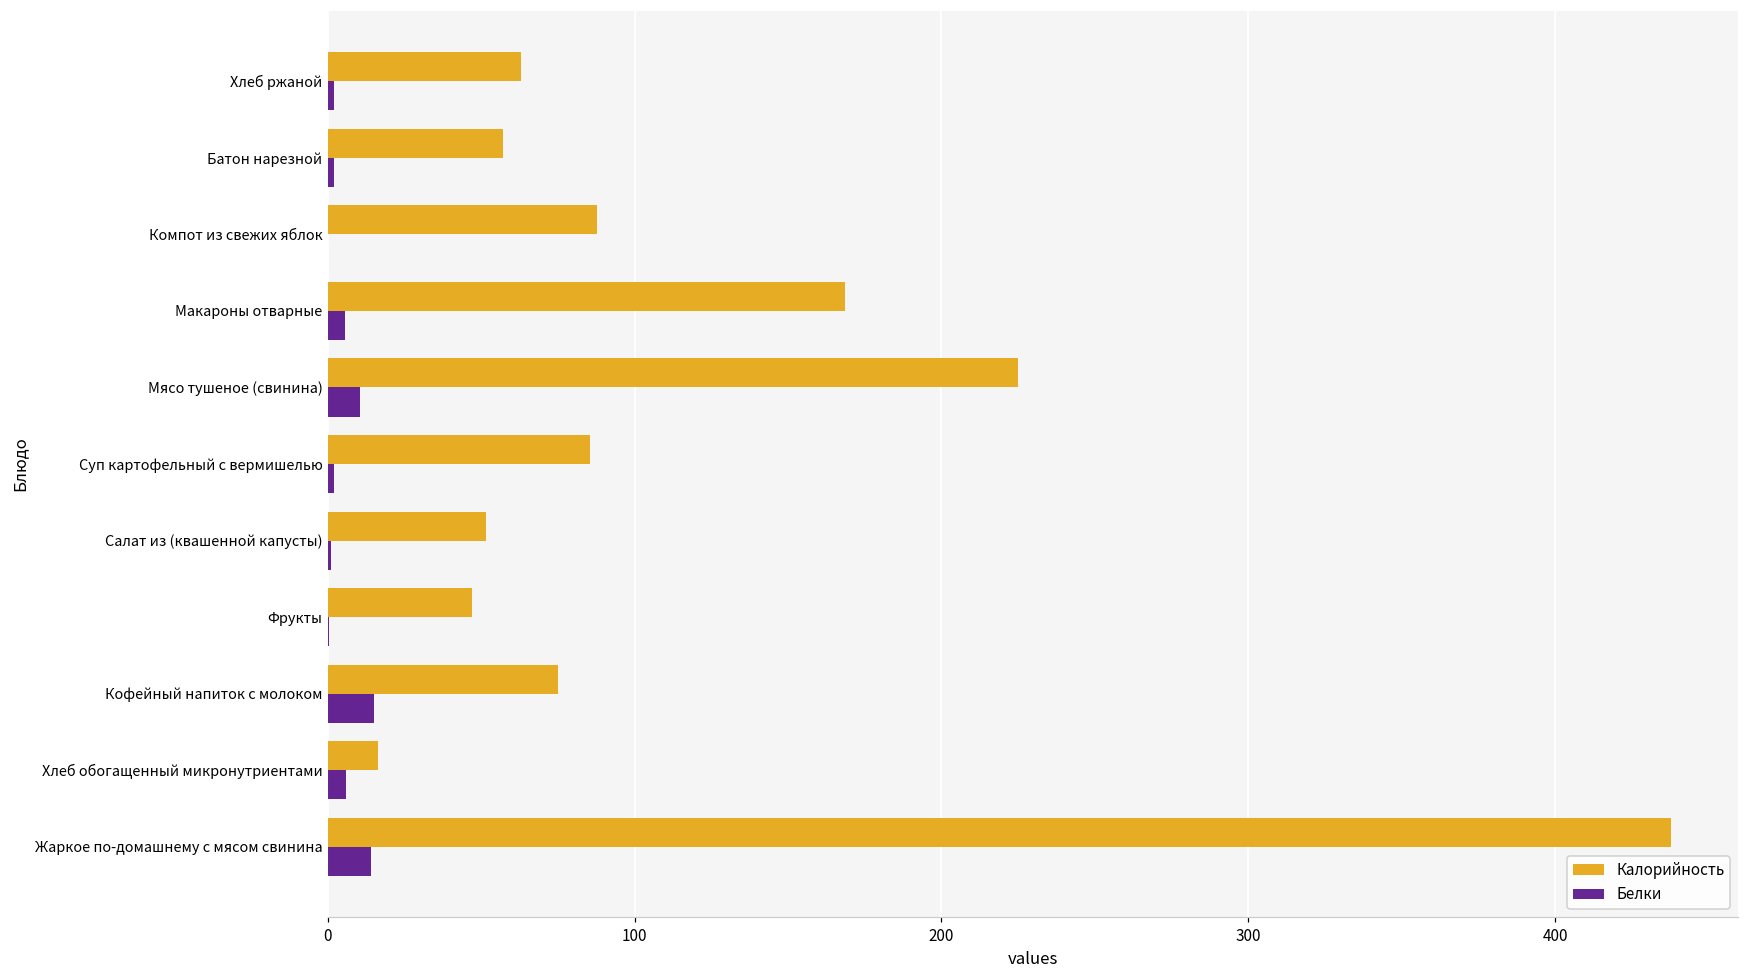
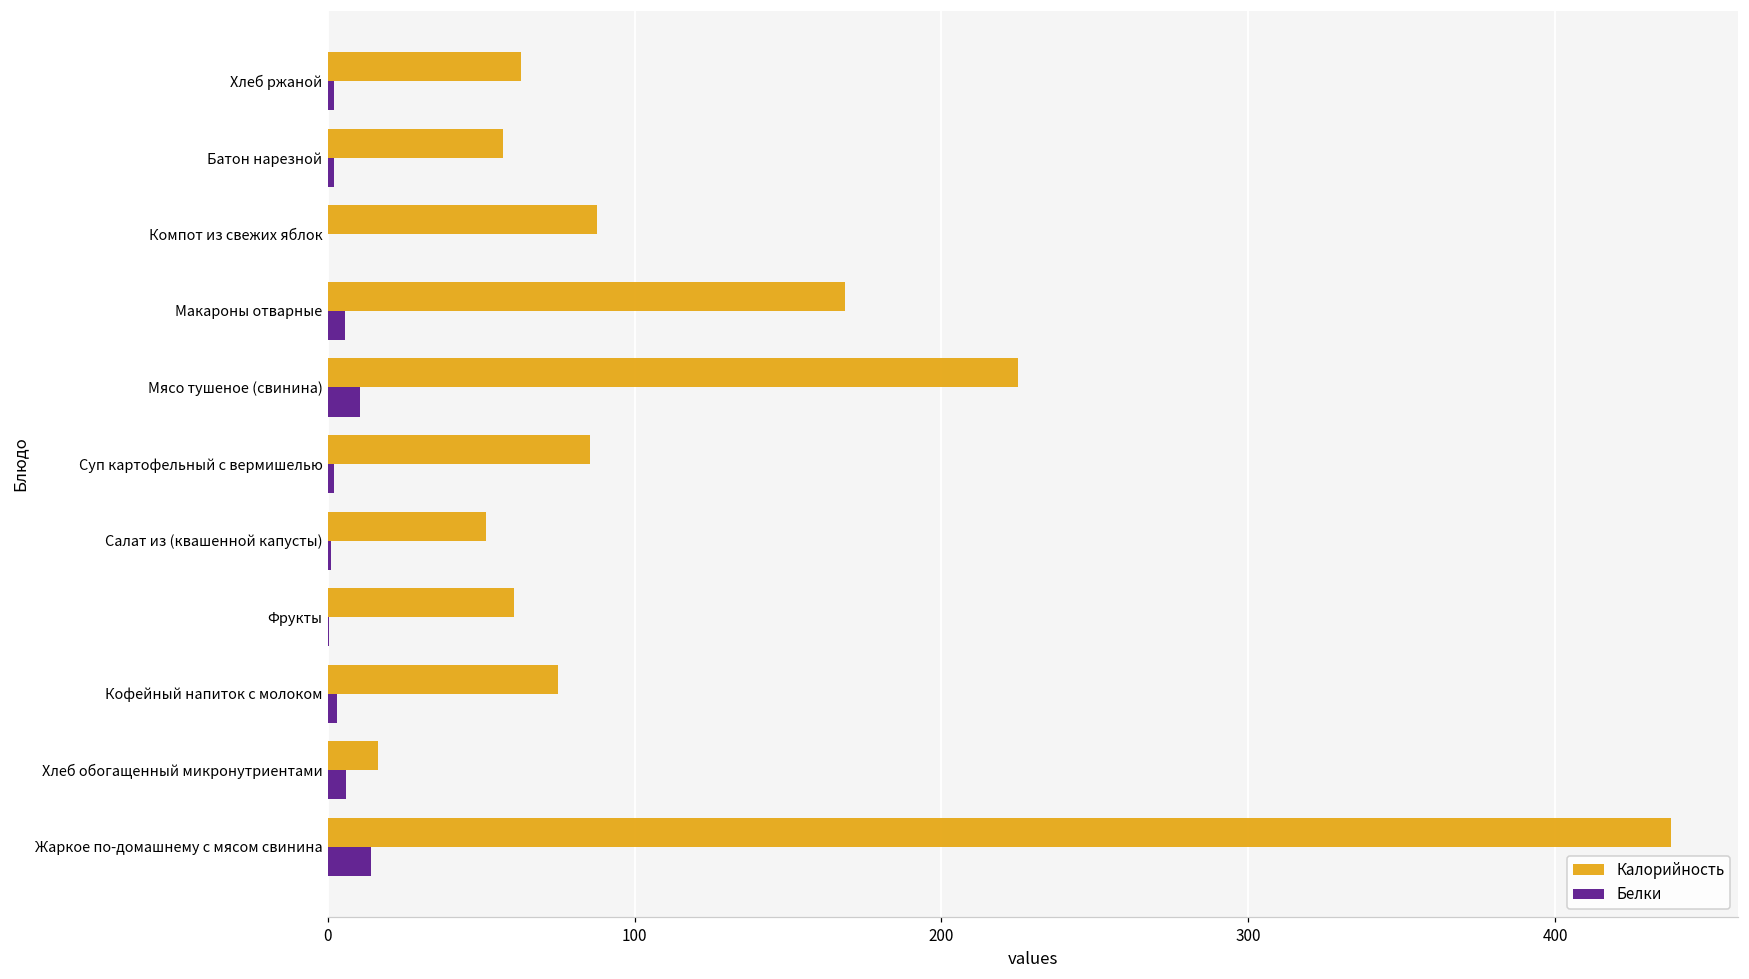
  {
    "Калорийность": {
      "Хлеб ржаной": 63,
      "Батон нарезной": 57,
      "Компот из свежих яблок": 88,
      "Макароны отварные": 168,
      "Мясо тушеное (свинина)": 225,
      "Суп картофельный с вермишелью": 86,
      "Салат из (квашенной капусты)": 51,
-     "Фрукты": 47,
+     "Фрукты": 61,
      "Кофейный напиток с молоком": 75,
      "Хлеб обогащенный микронутриентами": 17,
      "Жаркое по-домашнему с мясом свинина": 438
    },
    "Белки": {
      "Хлеб ржаной": 2,
      "Батон нарезной": 2,
      "Макароны отварные": 6,
      "Мясо тушеное (свинина)": 11,
      "Суп картофельный с вермишелью": 2,
      "Салат из (квашенной капусты)": 1,
-     "Кофейный напиток с молоком": 15,
+     "Кофейный напиток с молоком": 3,
      "Хлеб обогащенный микронутриентами": 6,
      "Жаркое по-домашнему с мясом свинина": 14
    }
  }
